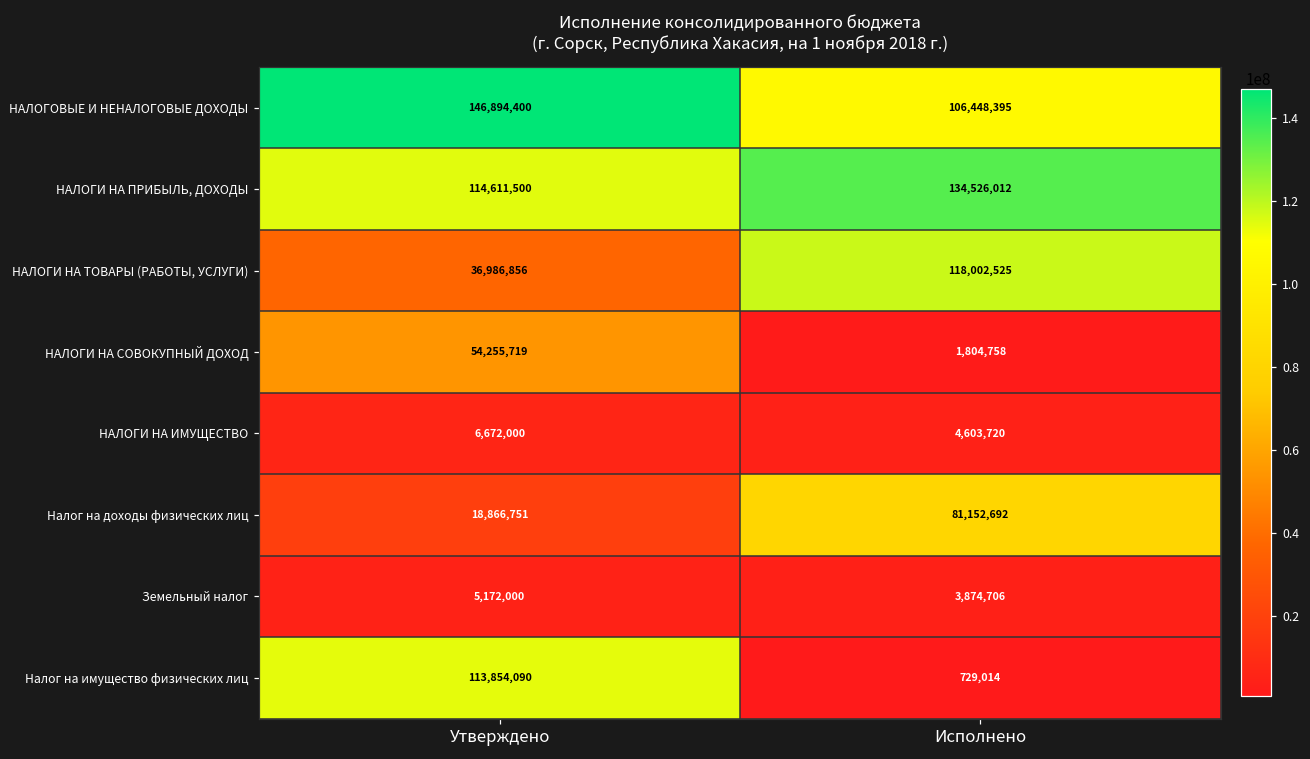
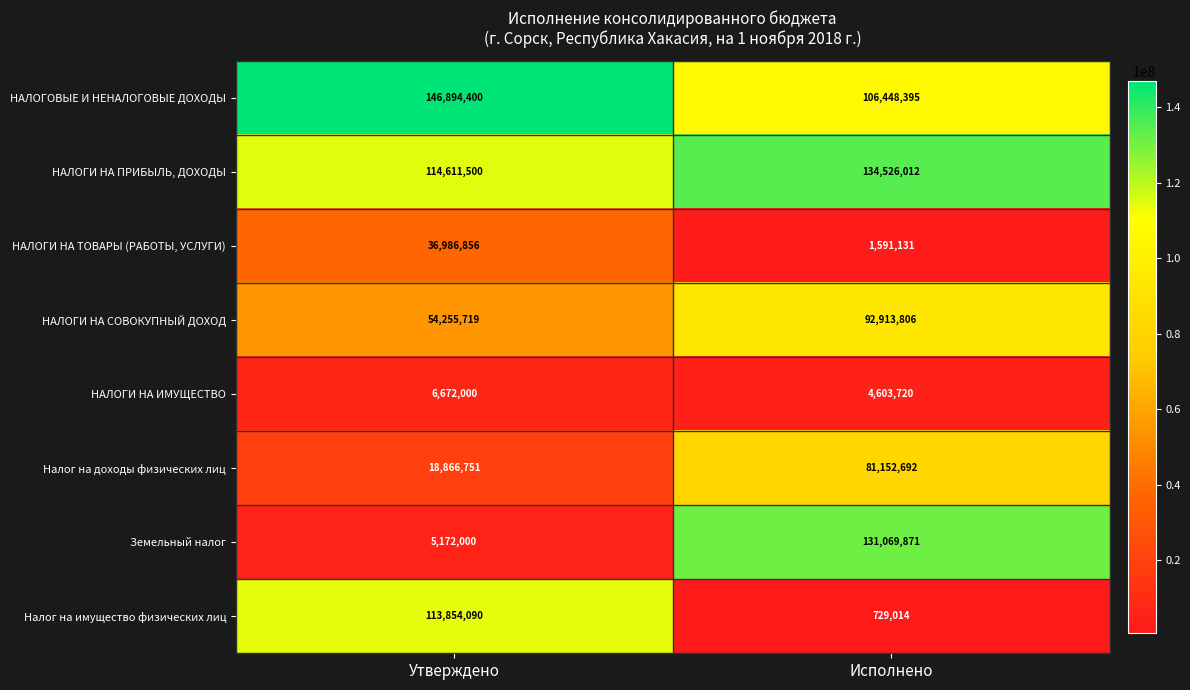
  {
    "НАЛОГОВЫЕ И НЕНАЛОГОВЫЕ ДОХОДЫ": {
      "Утверждено": "146,894,400",
      "Исполнено": "106,448,395"
    },
    "НАЛОГИ НА ПРИБЫЛЬ, ДОХОДЫ": {
      "Утверждено": "114,611,500",
      "Исполнено": "134,526,012"
    },
    "НАЛОГИ НА ТОВАРЫ (РАБОТЫ, УСЛУГИ)": {
      "Утверждено": "36,986,856",
-     "Исполнено": "118,002,525"
+     "Исполнено": "1,591,131"
    },
    "НАЛОГИ НА СОВОКУПНЫЙ ДОХОД": {
      "Утверждено": "54,255,719",
-     "Исполнено": "1,804,758"
+     "Исполнено": "92,913,806"
    },
    "НАЛОГИ НА ИМУЩЕСТВО": {
      "Утверждено": "6,672,000",
      "Исполнено": "4,603,720"
    },
    "Налог на доходы физических лиц": {
      "Утверждено": "18,866,751",
      "Исполнено": "81,152,692"
    },
    "Земельный налог": {
      "Утверждено": "5,172,000",
-     "Исполнено": "3,874,706"
+     "Исполнено": "131,069,871"
    },
    "Налог на имущество физических лиц": {
      "Утверждено": "113,854,090",
      "Исполнено": "729,014"
    }
  }
